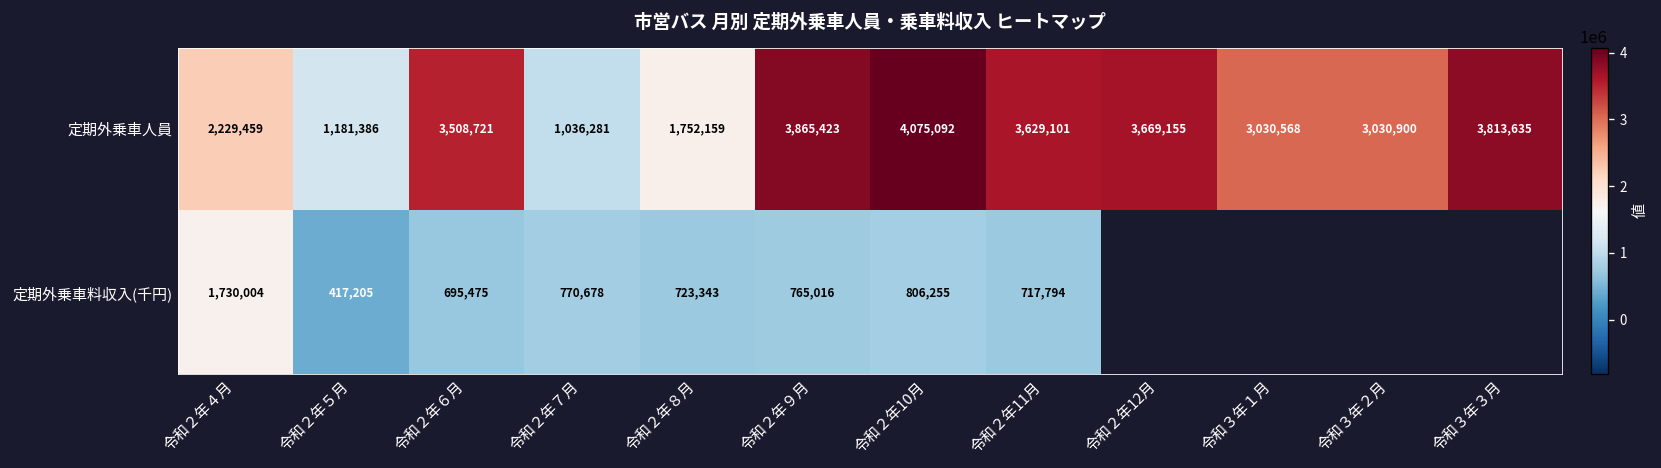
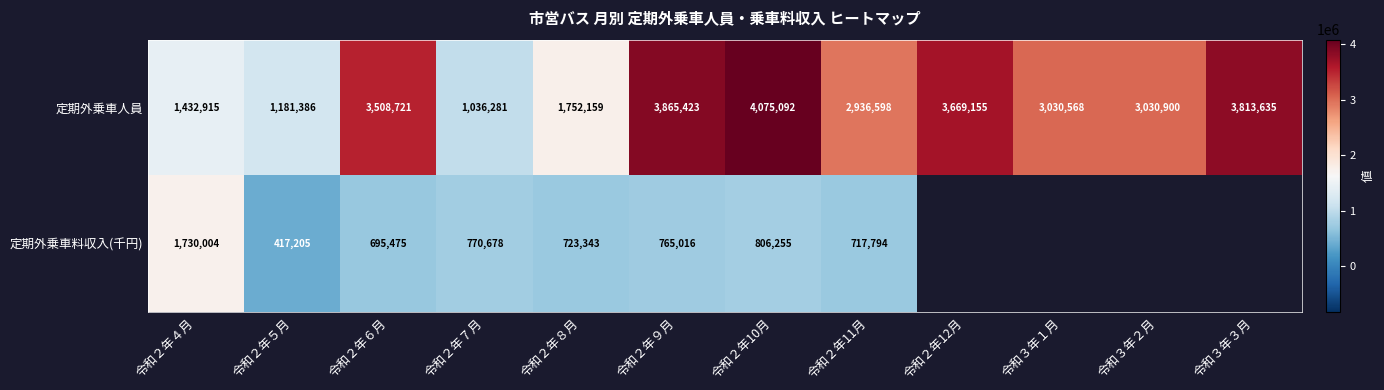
  {
    "定期外乗車人員": {
-     "令和２年４月": "2,229,459",
+     "令和２年４月": "1,432,915",
      "令和２年５月": "1,181,386",
      "令和２年６月": "3,508,721",
      "令和２年７月": "1,036,281",
      "令和２年８月": "1,752,159",
      "令和２年９月": "3,865,423",
      "令和２年10月": "4,075,092",
-     "令和２年11月": "3,629,101",
+     "令和２年11月": "2,936,598",
      "令和２年12月": "3,669,155",
      "令和３年１月": "3,030,568",
      "令和３年２月": "3,030,900",
      "令和３年３月": "3,813,635"
    },
    "定期外乗車料収入(千円)": {
      "令和２年４月": "1,730,004",
      "令和２年５月": "417,205",
      "令和２年６月": "695,475",
      "令和２年７月": "770,678",
      "令和２年８月": "723,343",
      "令和２年９月": "765,016",
      "令和２年10月": "806,255",
      "令和２年11月": "717,794"
    }
  }
